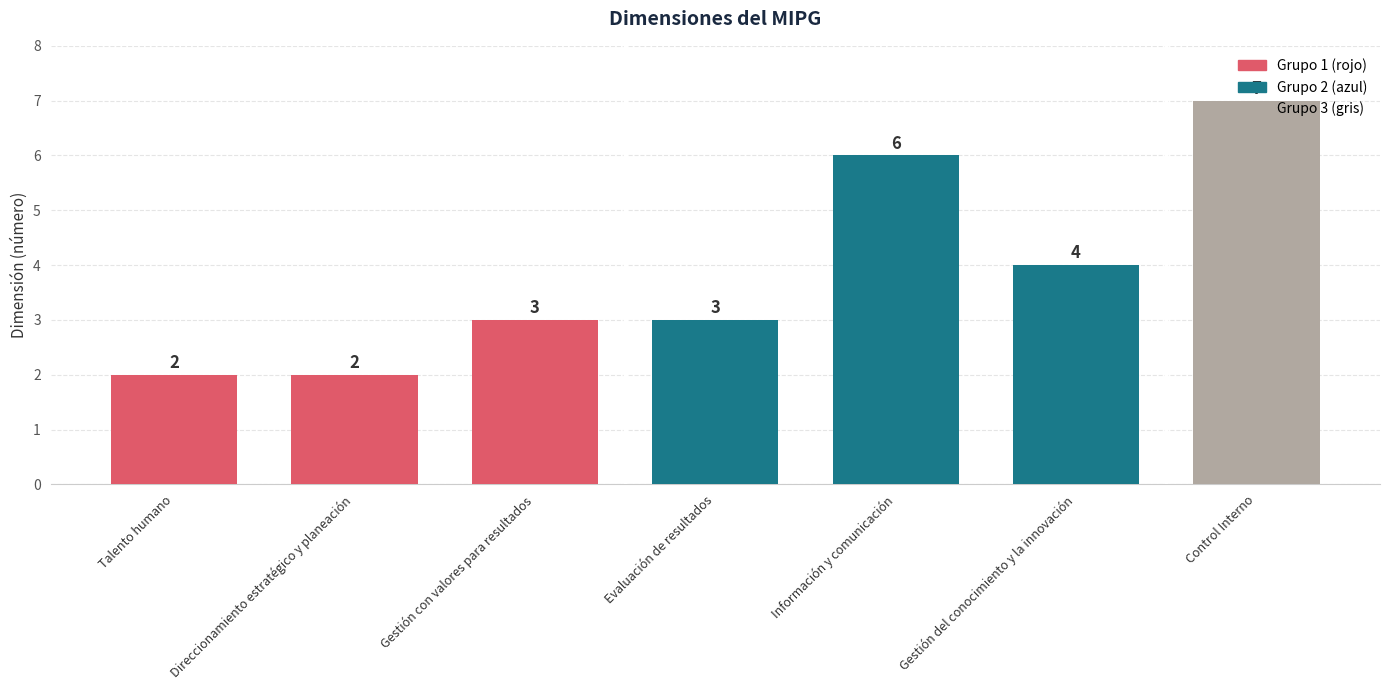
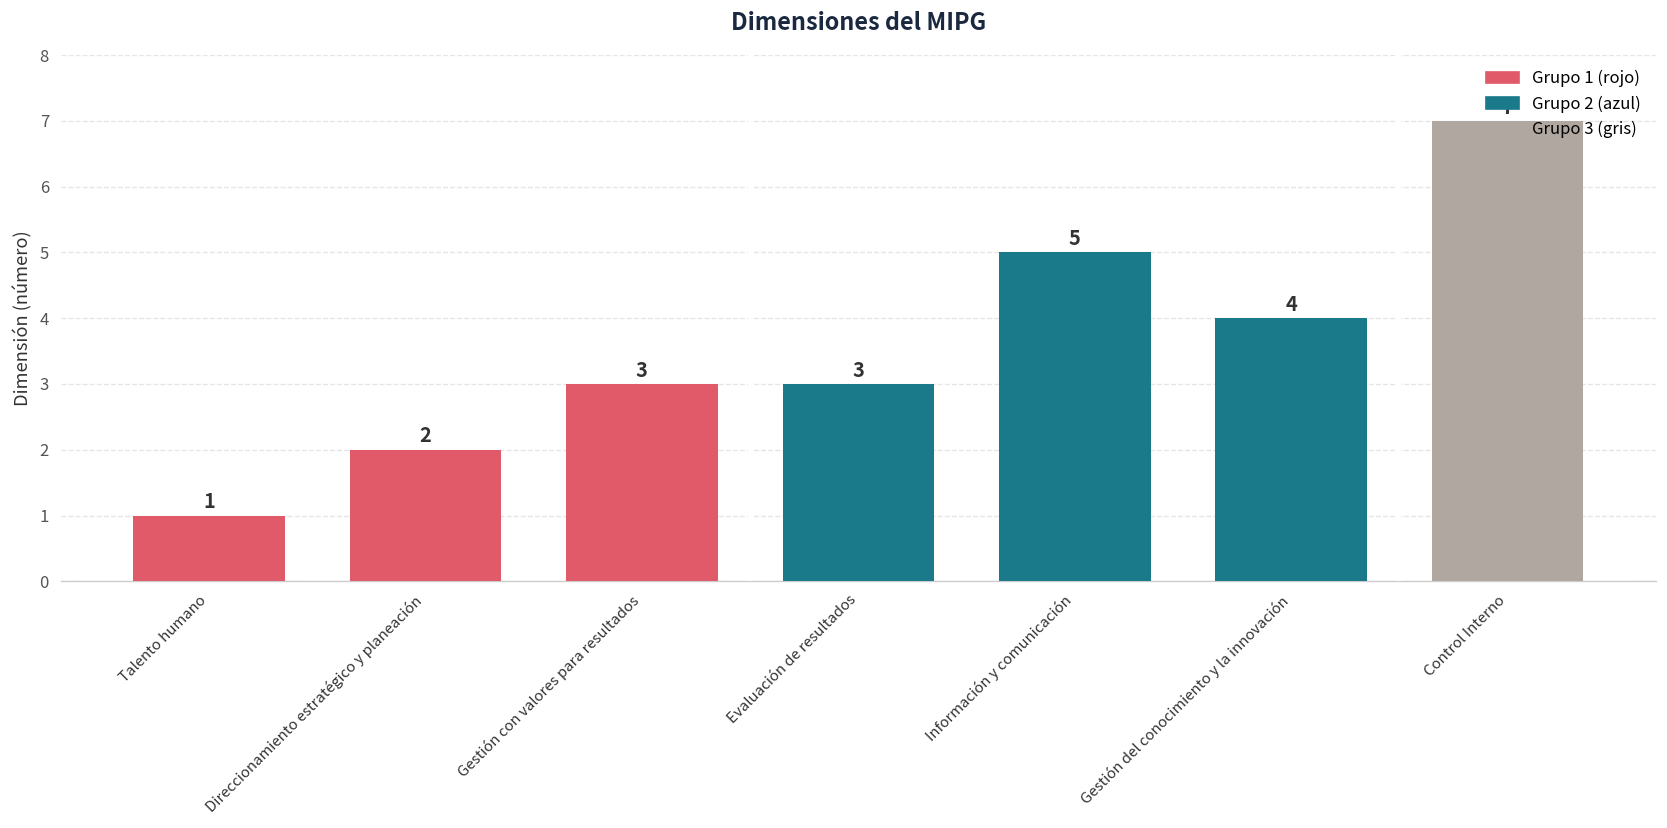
  {
-   "Talento humano": 2,
+   "Talento humano": 1,
    "Direccionamiento estratégico y planeación": 2,
    "Gestión con valores para resultados": 3,
    "Evaluación de resultados": 3,
-   "Información y comunicación": 6,
+   "Información y comunicación": 5,
    "Gestión del conocimiento y la innovación": 4,
    "Control Interno": 7
  }
